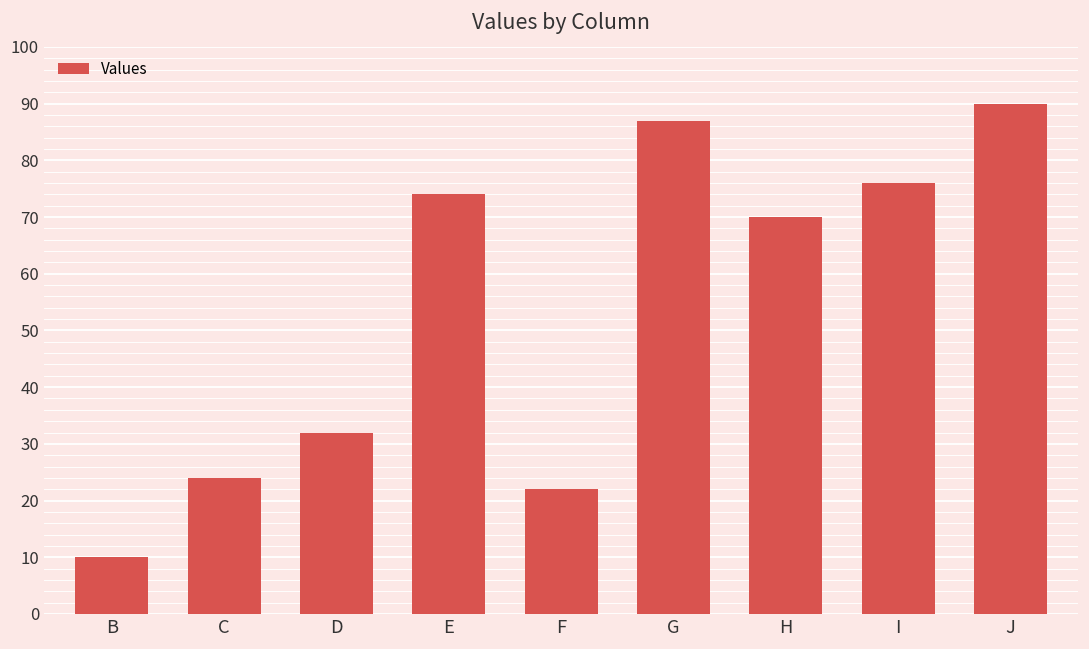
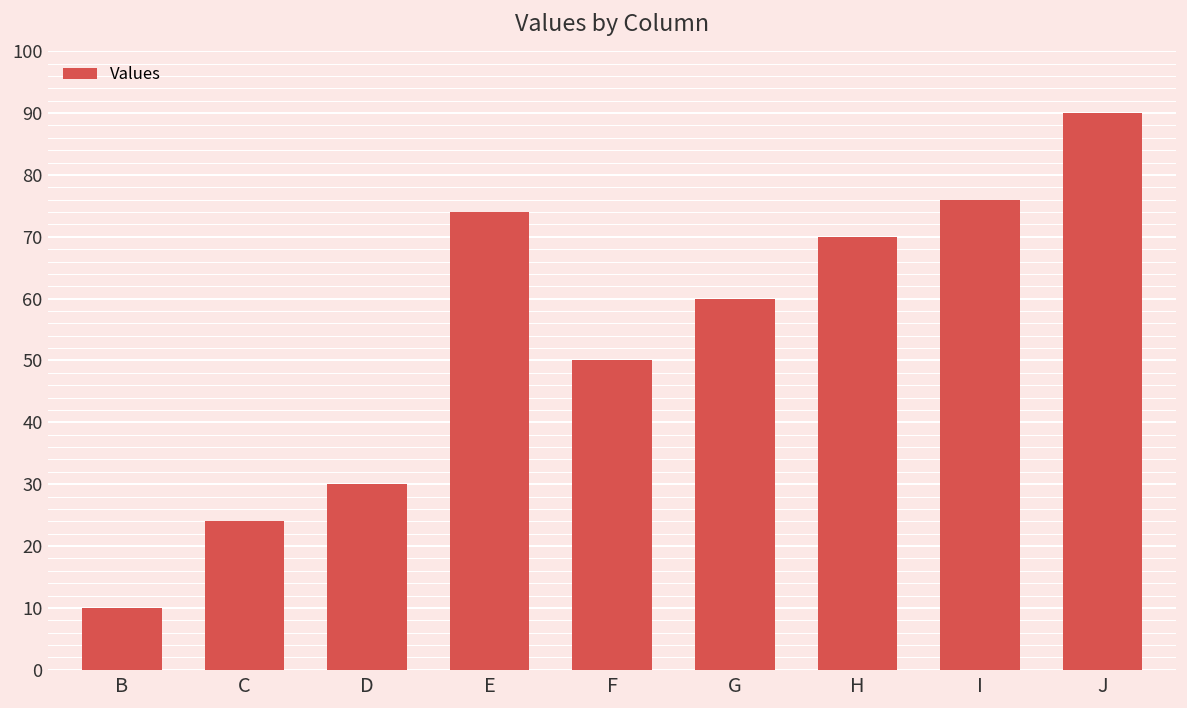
  {
    "B": 10,
    "C": 24,
-   "D": 32,
+   "D": 30,
    "E": 74,
-   "F": 22,
-   "G": 87,
+   "F": 50,
+   "G": 60,
    "H": 70,
    "I": 76,
    "J": 90
  }
